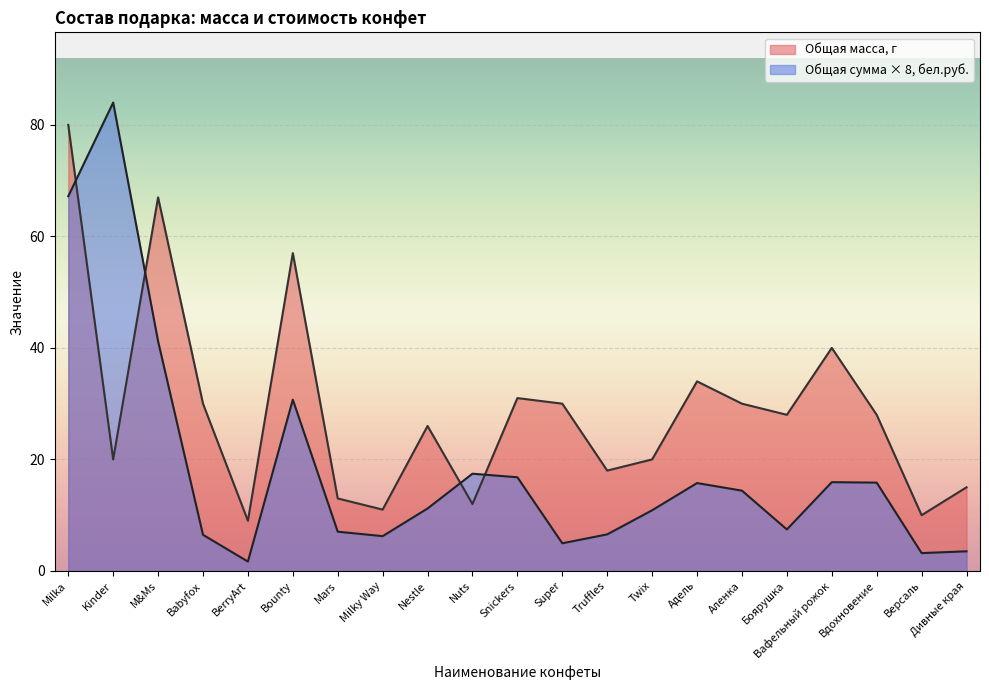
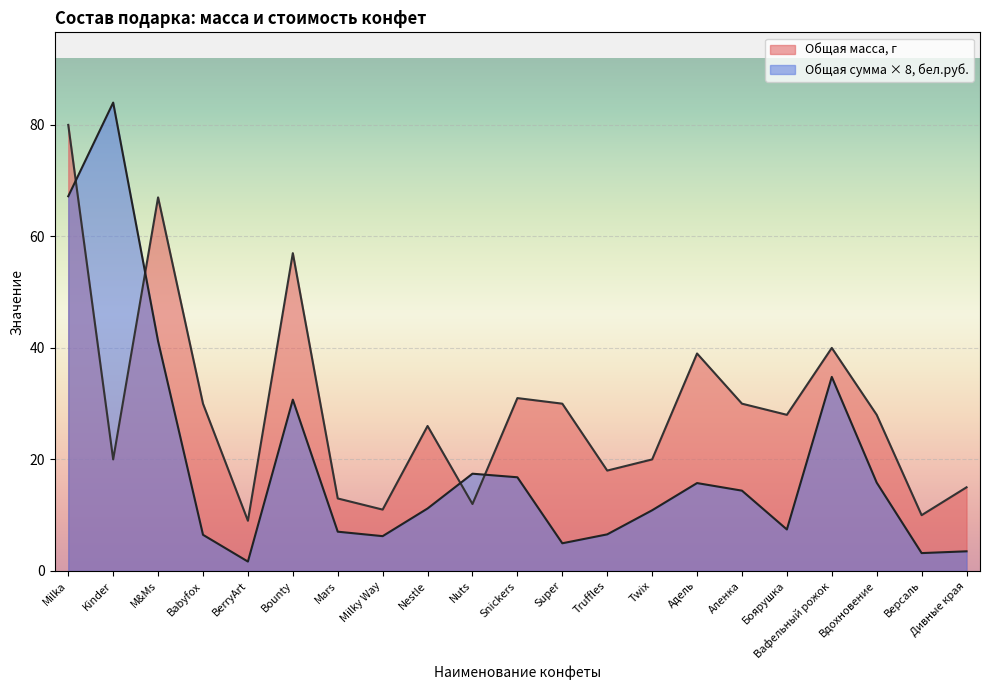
  {
    "Общая масса, г": {
      "Milka": 80,
      "Kinder": 20,
      "M&Ms": 67,
      "Babyfox": 30,
      "BerryArt": 9,
      "Bounty": 57,
      "Mars": 13,
      "Milky Way": 11,
      "Nestle": 26,
      "Nuts": 12,
      "Snickers": 31,
      "Super": 30,
      "Truffles": 18,
      "Twix": 20,
-     "Адель": 34,
+     "Адель": 39,
      "Аленка": 30,
      "Боярушка": 28,
      "Вафельный рожок": 40,
      "Вдохновение": 28,
      "Версаль": 10,
      "Дивные края": 15
    },
    "Общая сумма × 8, бел.руб.": {
      "Milka": 67,
      "Kinder": 84,
      "M&Ms": 41,
      "Babyfox": 6,
      "BerryArt": 2,
      "Bounty": 31,
      "Mars": 7,
      "Milky Way": 6,
      "Nestle": 11,
      "Nuts": 17,
      "Snickers": 17,
      "Super": 5,
      "Truffles": 7,
      "Twix": 11,
      "Адель": 16,
      "Аленка": 14,
      "Боярушка": 7,
-     "Вафельный рожок": 16,
+     "Вафельный рожок": 35,
      "Вдохновение": 16,
      "Версаль": 3,
      "Дивные края": 4
    }
  }
